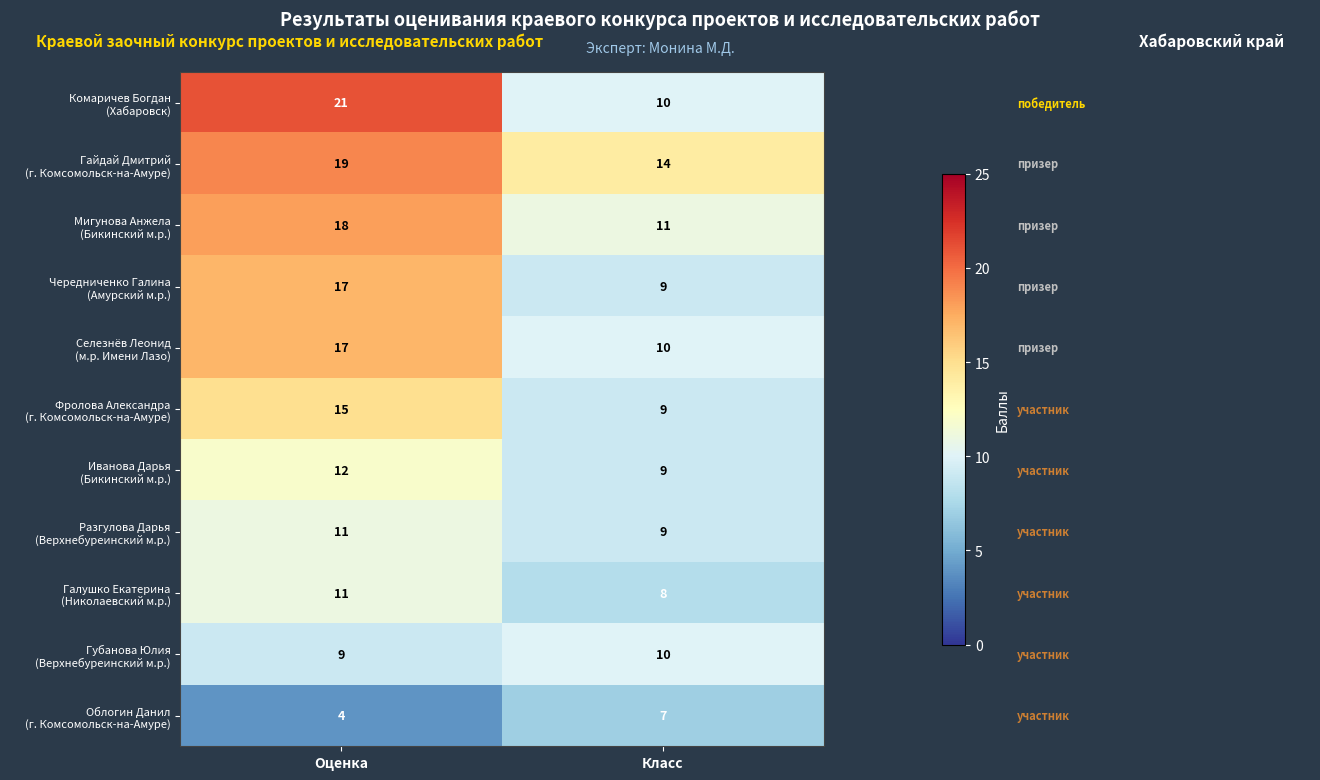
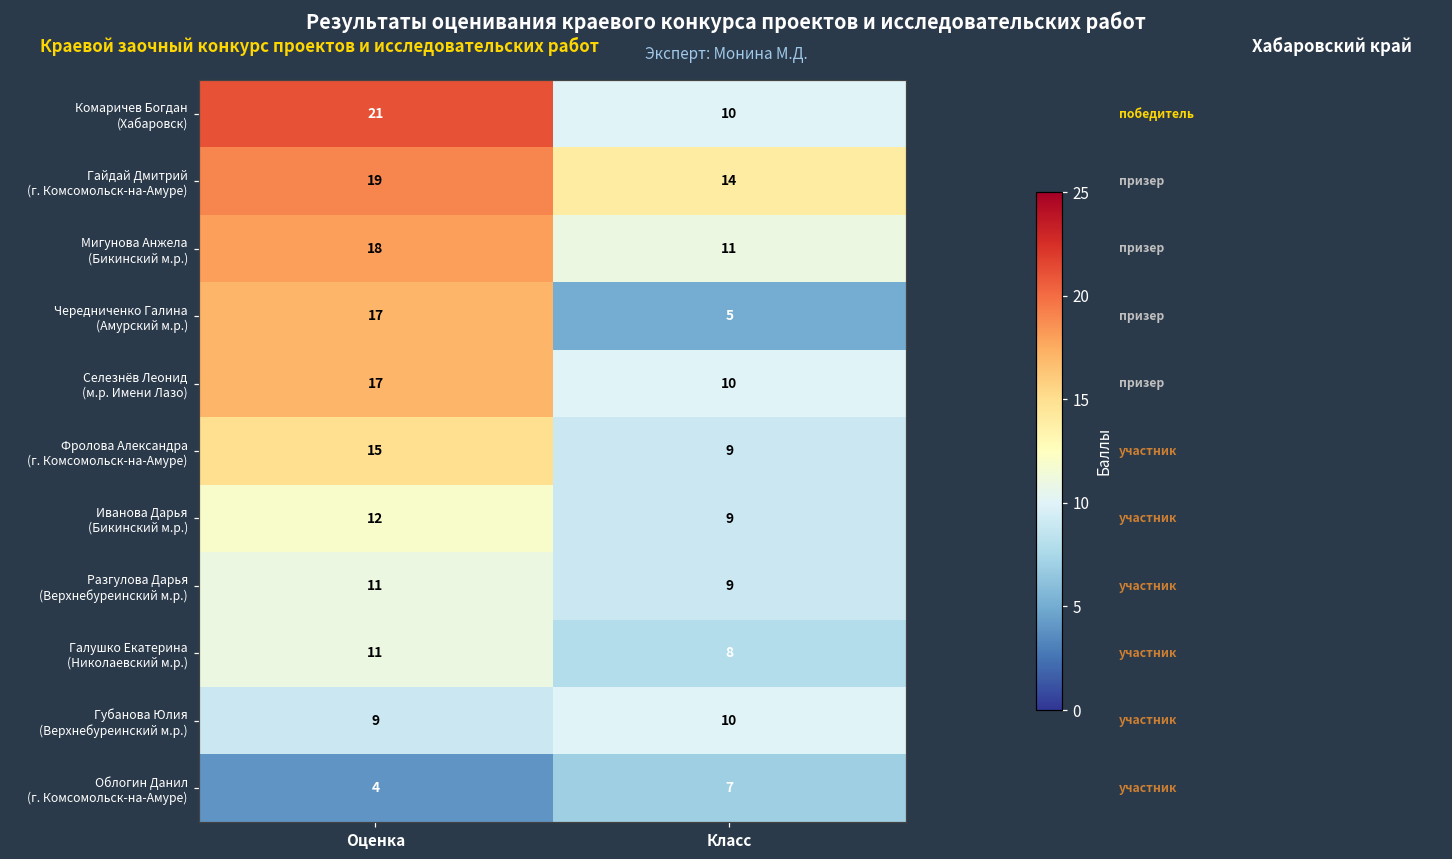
  {
    "Комаричев Богдан (Хабаровск)": {
      "Оценка": 21,
      "Класс": 10
    },
    "Гайдай Дмитрий (г. Комсомольск-на-Амуре)": {
      "Оценка": 19,
      "Класс": 14
    },
    "Мигунова Анжела (Бикинский м.р.)": {
      "Оценка": 18,
      "Класс": 11
    },
    "Чередниченко Галина (Амурский м.р.)": {
      "Оценка": 17,
-     "Класс": 9
+     "Класс": 5
    },
    "Селезнёв Леонид (м.р. Имени Лазо)": {
      "Оценка": 17,
      "Класс": 10
    },
    "Фролова Александра (г. Комсомольск-на-Амуре)": {
      "Оценка": 15,
      "Класс": 9
    },
    "Иванова Дарья (Бикинский м.р.)": {
      "Оценка": 12,
      "Класс": 9
    },
    "Разгулова Дарья (Верхнебуреинский м.р.)": {
      "Оценка": 11,
      "Класс": 9
    },
    "Галушко Екатерина (Николаевский м.р.)": {
      "Оценка": 11,
      "Класс": 8
    },
    "Губанова Юлия (Верхнебуреинский м.р.)": {
      "Оценка": 9,
      "Класс": 10
    },
    "Облогин Данил (г. Комсомольск-на-Амуре)": {
      "Оценка": 4,
      "Класс": 7
    }
  }
